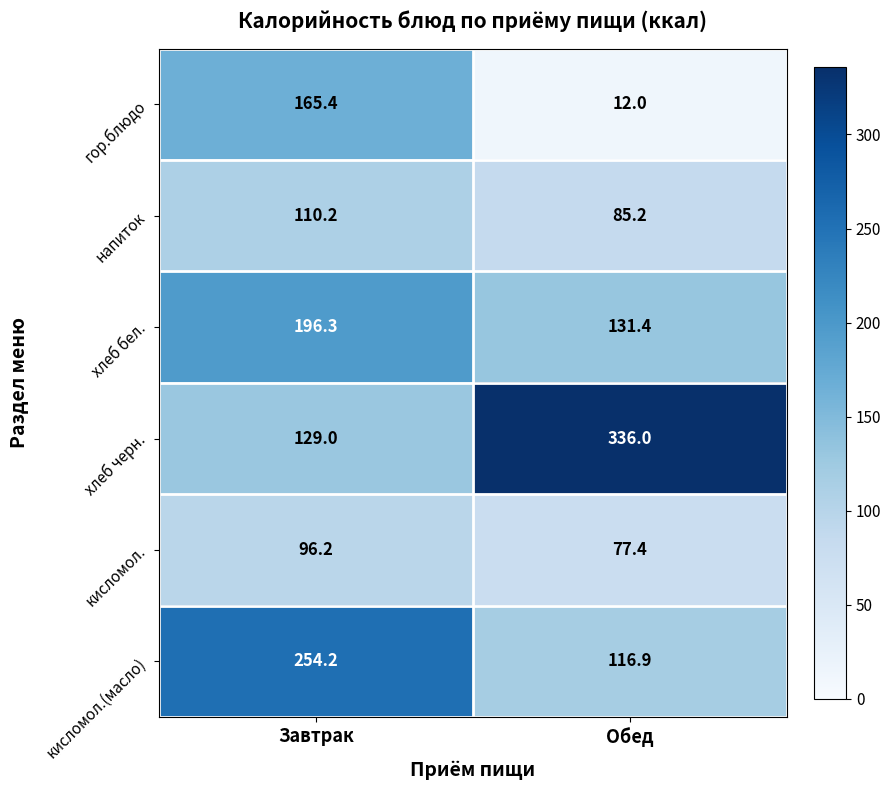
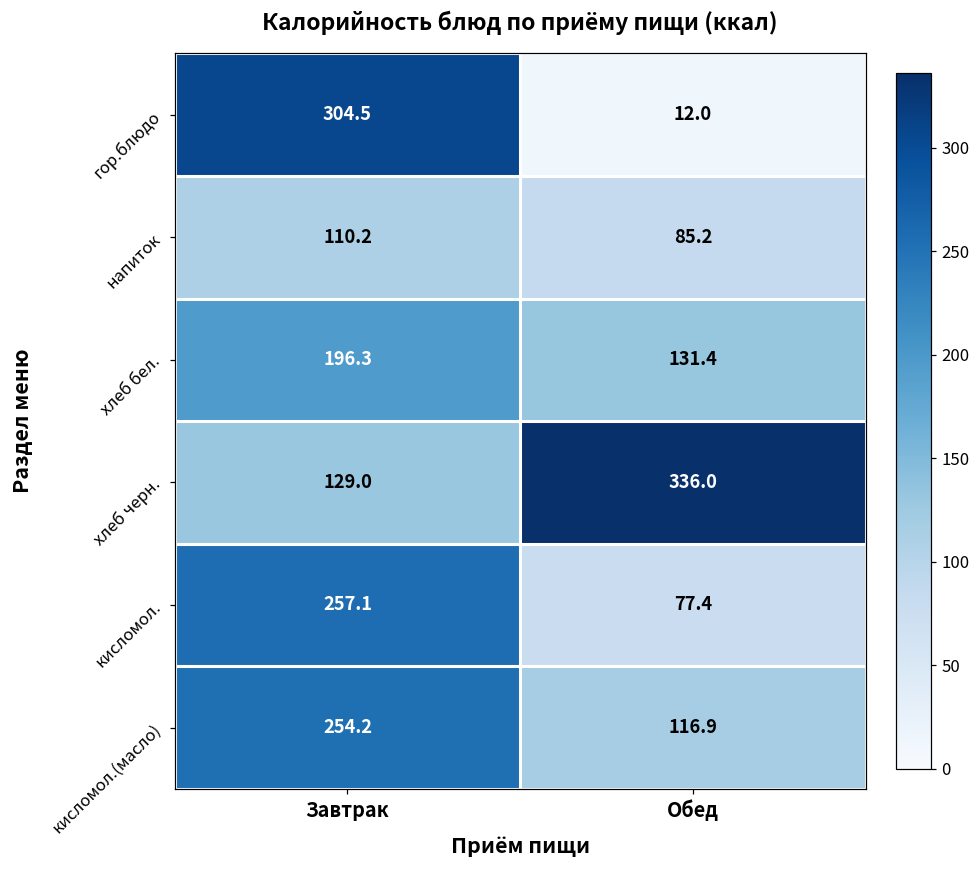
  {
    "гор.блюдо": {
-     "Завтрак": 165.4,
+     "Завтрак": 304.5,
      "Обед": 12.0
    },
    "напиток": {
      "Завтрак": 110.2,
      "Обед": 85.2
    },
    "хлеб бел.": {
      "Завтрак": 196.3,
      "Обед": 131.4
    },
    "хлеб черн.": {
      "Завтрак": 129.0,
      "Обед": 336.0
    },
    "кисломол.": {
-     "Завтрак": 96.2,
+     "Завтрак": 257.1,
      "Обед": 77.4
    },
    "кисломол.(масло)": {
      "Завтрак": 254.2,
      "Обед": 116.9
    }
  }
